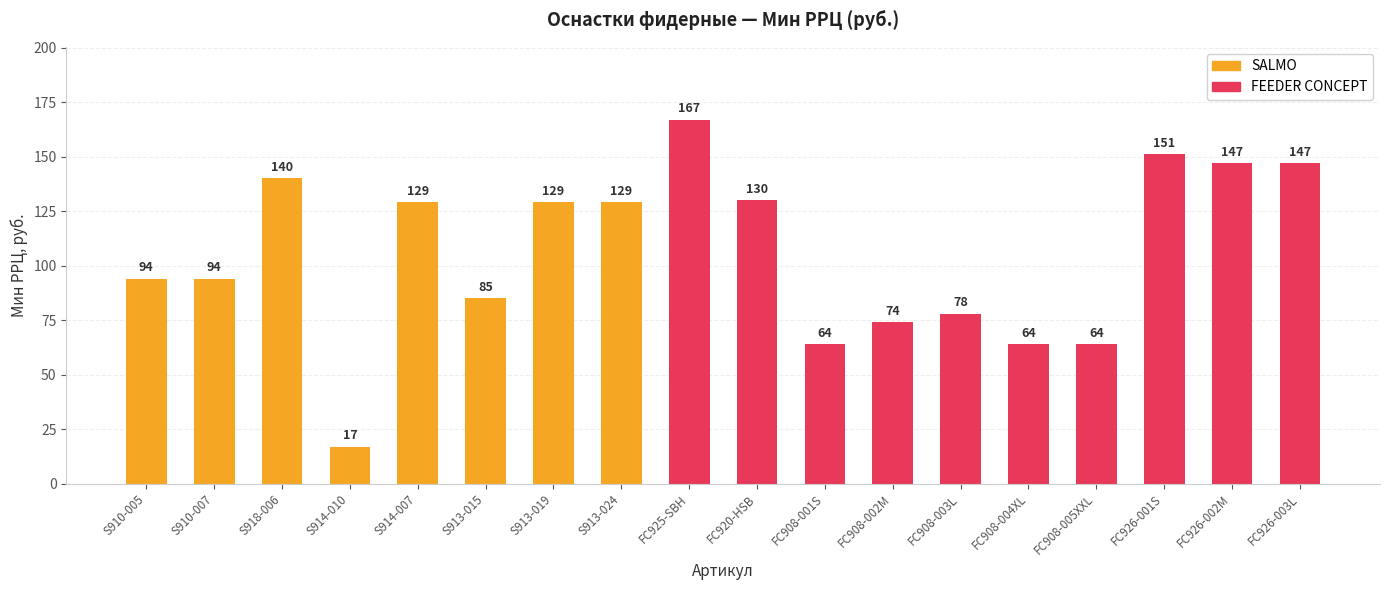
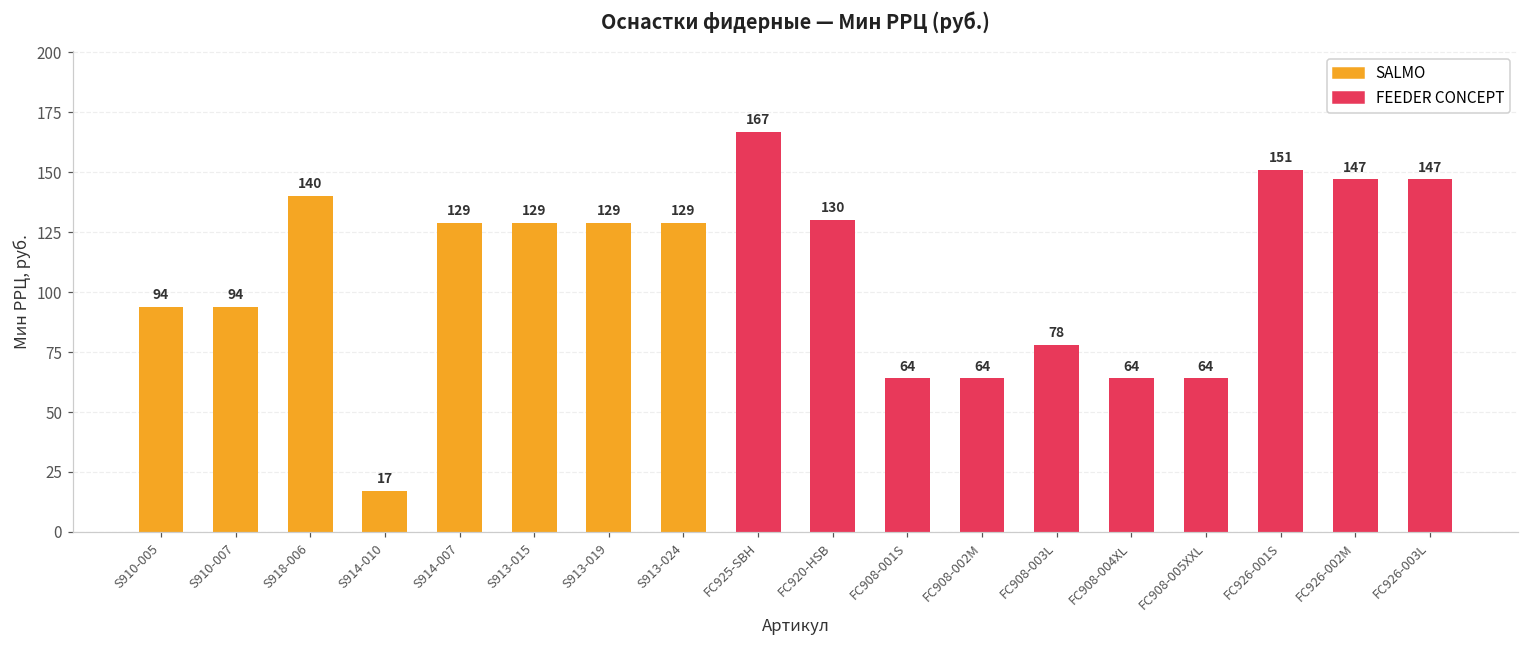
  {
    "SALMO": {
      "S910-005": 94,
      "S910-007": 94,
      "S918-006": 140,
      "S914-010": 17,
      "S914-007": 129,
-     "S913-015": 85,
+     "S913-015": 129,
      "S913-019": 129,
      "S913-024": 129
    },
    "FEEDER CONCEPT": {
      "FC925-SBH": 167,
      "FC920-HSB": 130,
      "FC908-001S": 64,
-     "FC908-002M": 74,
+     "FC908-002M": 64,
      "FC908-003L": 78,
      "FC908-004XL": 64,
      "FC908-005XXL": 64,
      "FC926-001S": 151,
      "FC926-002M": 147,
      "FC926-003L": 147
    }
  }
